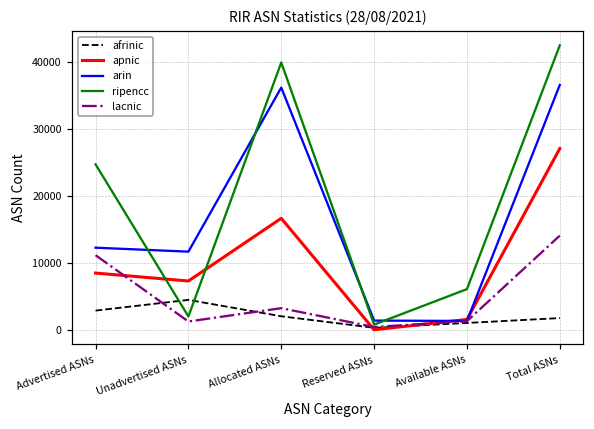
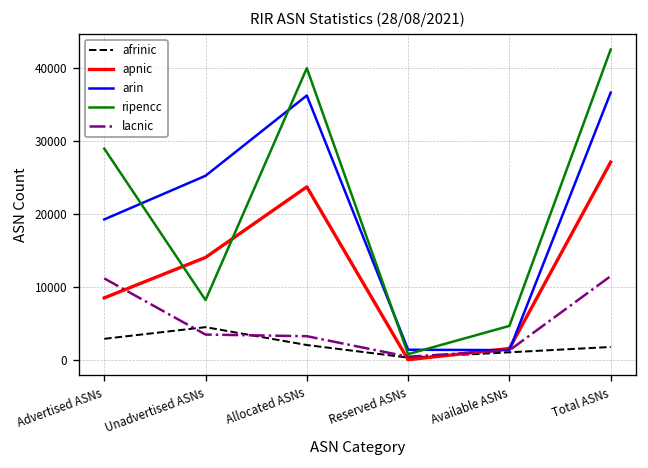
  {
    "afrinic": {
      "Advertised ASNs": 3000,
      "Unadvertised ASNs": 4000,
      "Allocated ASNs": 2000,
      "Total ASNs": 2000
    },
    "apnic": {
      "Advertised ASNs": 8000,
-     "Unadvertised ASNs": 7000,
-     "Allocated ASNs": 17000,
+     "Unadvertised ASNs": 14000,
+     "Allocated ASNs": 24000,
      "Total ASNs": 27000
    },
    "arin": {
-     "Advertised ASNs": 12000,
-     "Unadvertised ASNs": 12000,
+     "Advertised ASNs": 19000,
+     "Unadvertised ASNs": 25000,
      "Allocated ASNs": 36000,
      "Reserved ASNs": 1000,
      "Total ASNs": 37000
    },
    "ripencc": {
-     "Advertised ASNs": 25000,
-     "Unadvertised ASNs": 2000,
+     "Advertised ASNs": 29000,
+     "Unadvertised ASNs": 8000,
      "Allocated ASNs": 40000,
-     "Available ASNs": 6000,
+     "Available ASNs": 5000,
      "Total ASNs": 43000
    },
    "lacnic": {
      "Advertised ASNs": 11000,
-     "Unadvertised ASNs": 1000,
+     "Unadvertised ASNs": 3000,
      "Allocated ASNs": 3000,
-     "Total ASNs": 14000
+     "Total ASNs": 11000
    }
  }
